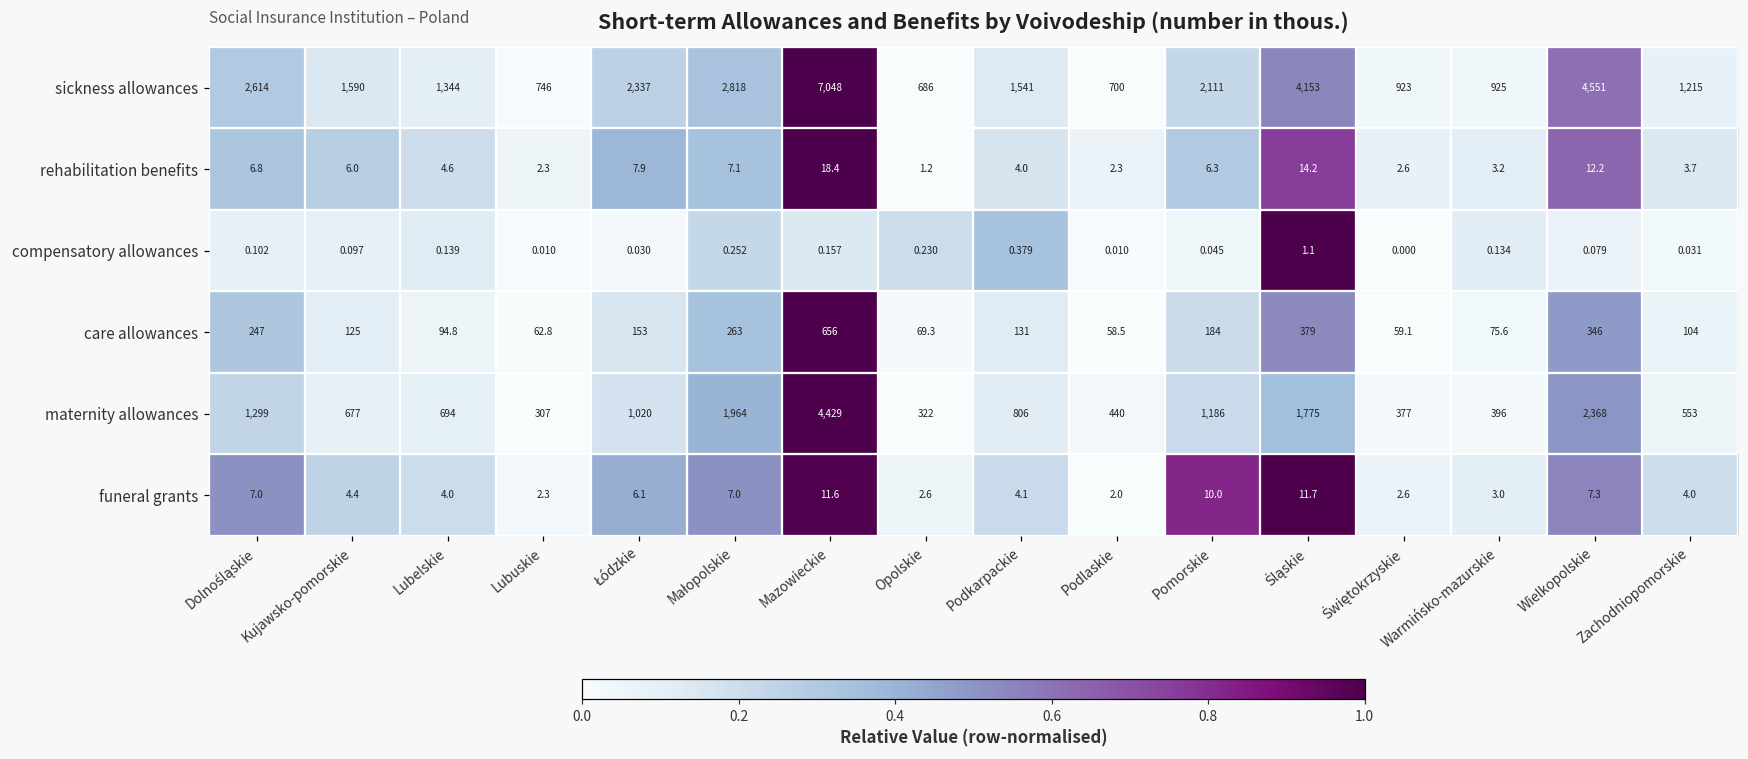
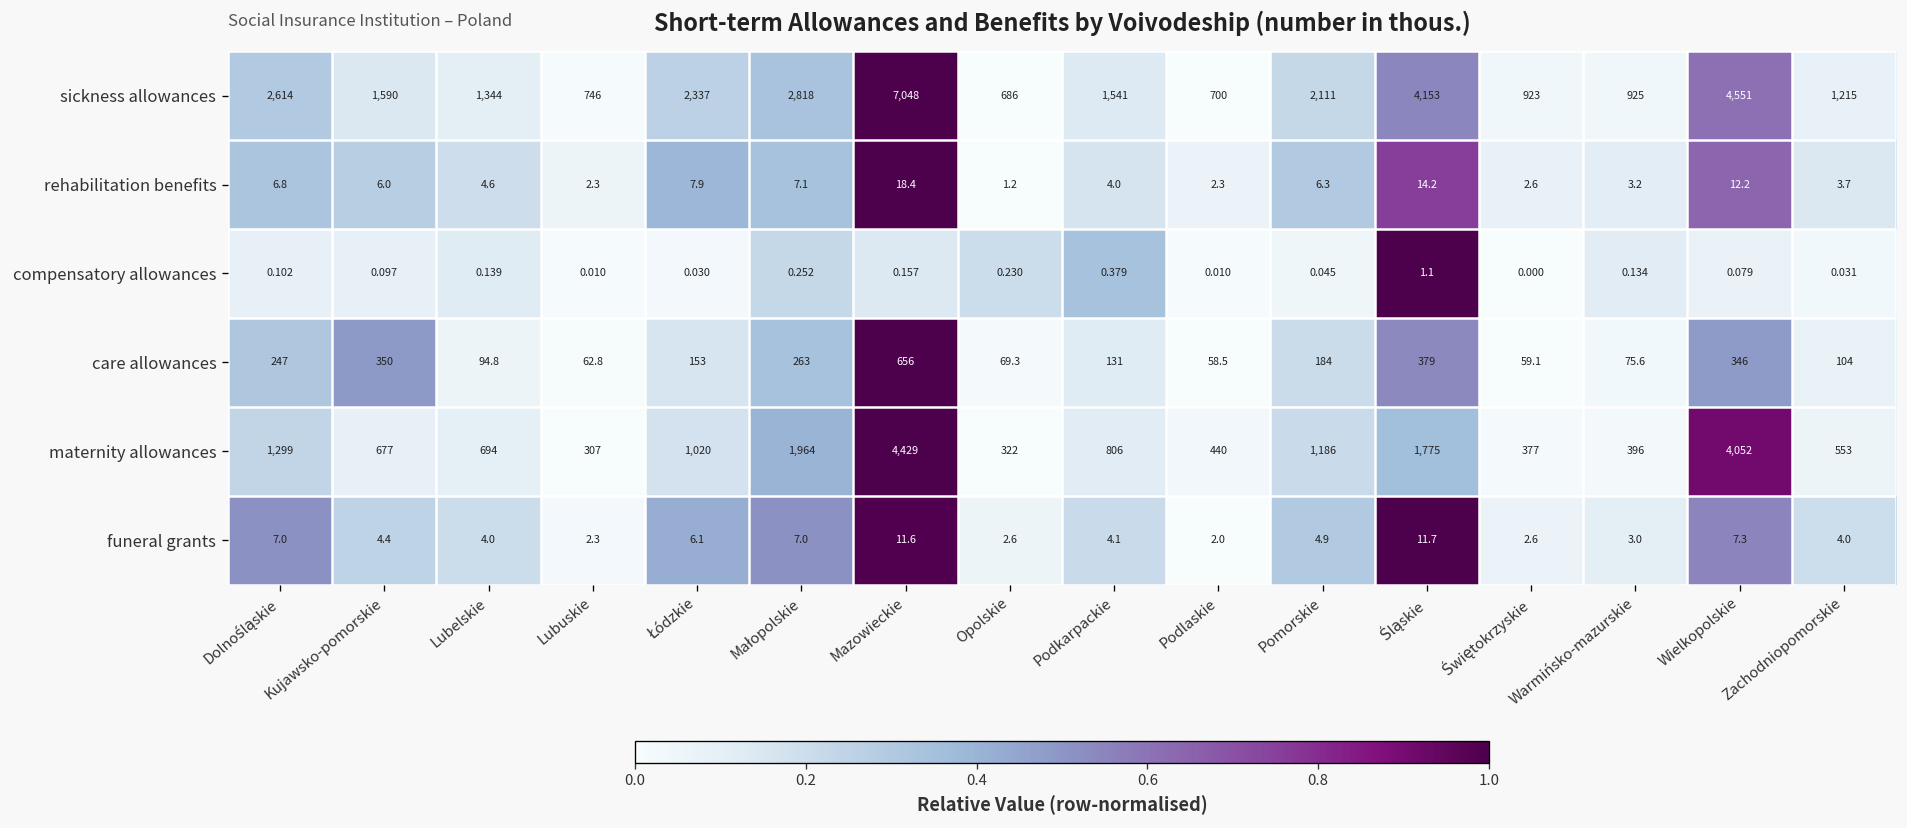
  {
    "sickness allowances": {
      "Dolnośląskie": "2,614",
      "Kujawsko-pomorskie": "1,590",
      "Lubelskie": "1,344",
      "Lubuskie": "746",
      "Łódzkie": "2,337",
      "Małopolskie": "2,818",
      "Mazowieckie": "7,048",
      "Opolskie": "686",
      "Podkarpackie": "1,541",
      "Podlaskie": "700",
      "Pomorskie": "2,111",
      "Śląskie": "4,153",
      "Świętokrzyskie": "923",
      "Warmińsko-mazurskie": "925",
      "Wielkopolskie": "4,551",
      "Zachodniopomorskie": "1,215"
    },
    "rehabilitation benefits": {
      "Dolnośląskie": "6.8",
      "Kujawsko-pomorskie": "6.0",
      "Lubelskie": "4.6",
      "Lubuskie": "2.3",
      "Łódzkie": "7.9",
      "Małopolskie": "7.1",
      "Mazowieckie": "18.4",
      "Opolskie": "1.2",
      "Podkarpackie": "4.0",
      "Podlaskie": "2.3",
      "Pomorskie": "6.3",
      "Śląskie": "14.2",
      "Świętokrzyskie": "2.6",
      "Warmińsko-mazurskie": "3.2",
      "Wielkopolskie": "12.2",
      "Zachodniopomorskie": "3.7"
    },
    "compensatory allowances": {
      "Dolnośląskie": "0.102",
      "Kujawsko-pomorskie": "0.097",
      "Lubelskie": "0.139",
      "Lubuskie": "0.010",
      "Łódzkie": "0.030",
      "Małopolskie": "0.252",
      "Mazowieckie": "0.157",
      "Opolskie": "0.230",
      "Podkarpackie": "0.379",
      "Podlaskie": "0.010",
      "Pomorskie": "0.045",
      "Śląskie": "1.1",
      "Świętokrzyskie": "0.000",
      "Warmińsko-mazurskie": "0.134",
      "Wielkopolskie": "0.079",
      "Zachodniopomorskie": "0.031"
    },
    "care allowances": {
      "Dolnośląskie": "247",
-     "Kujawsko-pomorskie": "125",
+     "Kujawsko-pomorskie": "350",
      "Lubelskie": "94.8",
      "Lubuskie": "62.8",
      "Łódzkie": "153",
      "Małopolskie": "263",
      "Mazowieckie": "656",
      "Opolskie": "69.3",
      "Podkarpackie": "131",
      "Podlaskie": "58.5",
      "Pomorskie": "184",
      "Śląskie": "379",
      "Świętokrzyskie": "59.1",
      "Warmińsko-mazurskie": "75.6",
      "Wielkopolskie": "346",
      "Zachodniopomorskie": "104"
    },
    "maternity allowances": {
      "Dolnośląskie": "1,299",
      "Kujawsko-pomorskie": "677",
      "Lubelskie": "694",
      "Lubuskie": "307",
      "Łódzkie": "1,020",
      "Małopolskie": "1,964",
      "Mazowieckie": "4,429",
      "Opolskie": "322",
      "Podkarpackie": "806",
      "Podlaskie": "440",
      "Pomorskie": "1,186",
      "Śląskie": "1,775",
      "Świętokrzyskie": "377",
      "Warmińsko-mazurskie": "396",
-     "Wielkopolskie": "2,368",
+     "Wielkopolskie": "4,052",
      "Zachodniopomorskie": "553"
    },
    "funeral grants": {
      "Dolnośląskie": "7.0",
      "Kujawsko-pomorskie": "4.4",
      "Lubelskie": "4.0",
      "Lubuskie": "2.3",
      "Łódzkie": "6.1",
      "Małopolskie": "7.0",
      "Mazowieckie": "11.6",
      "Opolskie": "2.6",
      "Podkarpackie": "4.1",
      "Podlaskie": "2.0",
-     "Pomorskie": "10.0",
+     "Pomorskie": "4.9",
      "Śląskie": "11.7",
      "Świętokrzyskie": "2.6",
      "Warmińsko-mazurskie": "3.0",
      "Wielkopolskie": "7.3",
      "Zachodniopomorskie": "4.0"
    }
  }
